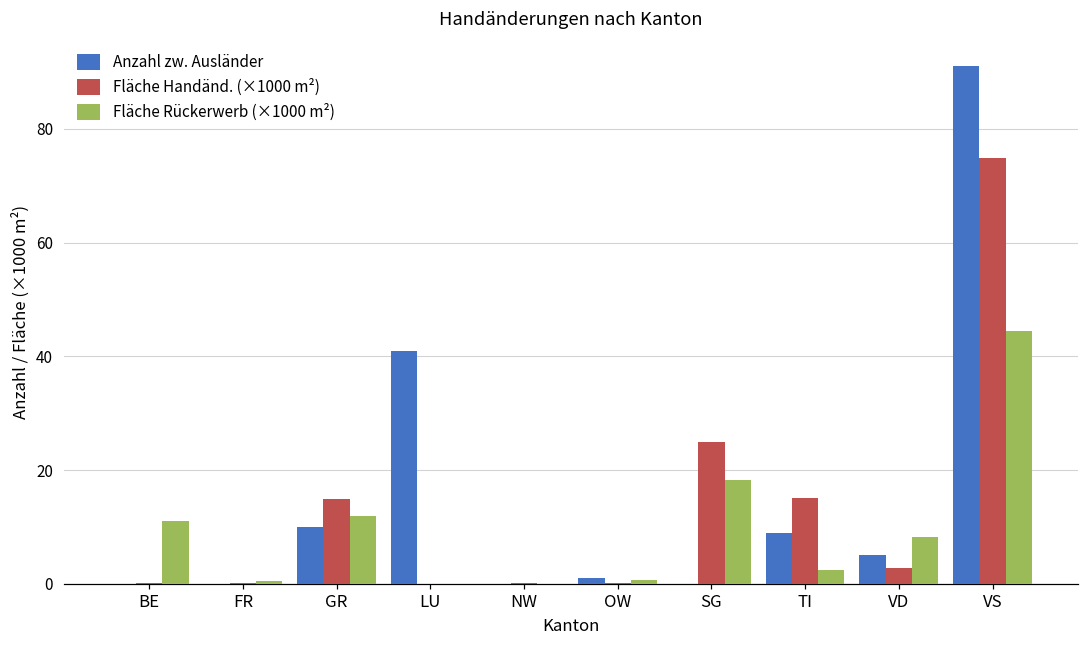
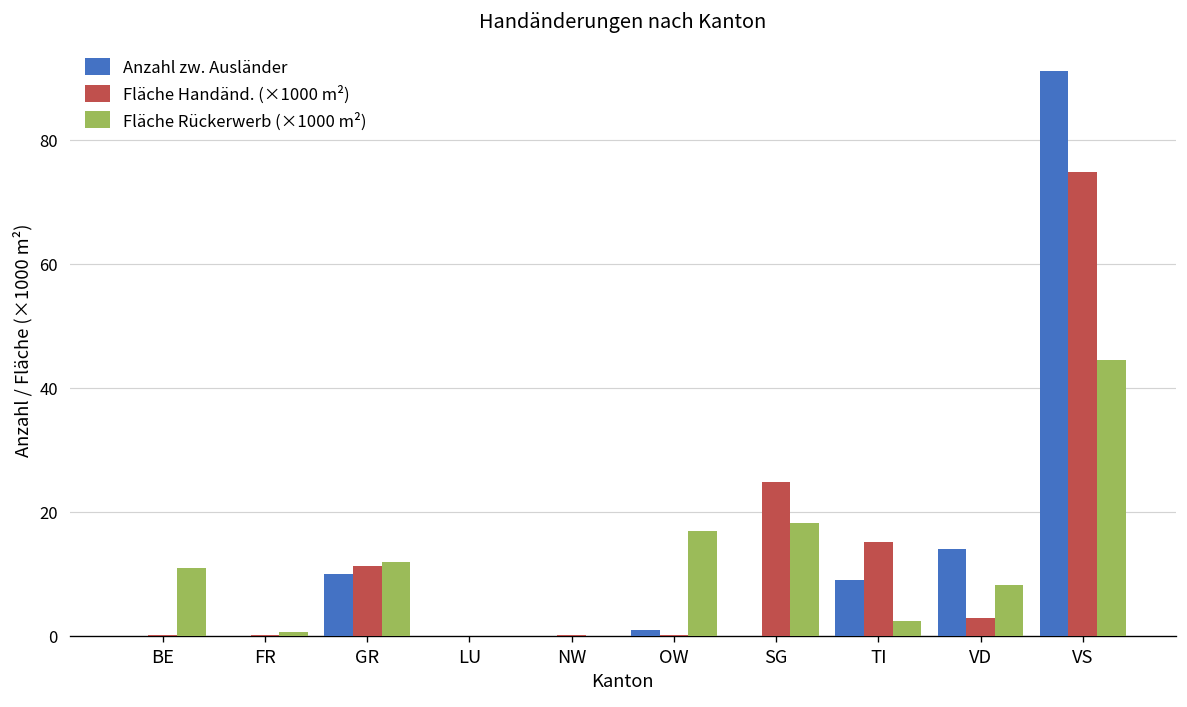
  {
    "Anzahl zw. Ausländer": {
      "BE": 0,
      "FR": 0,
      "GR": 10,
-     "LU": 41,
+     "LU": 0,
      "NW": 0,
      "OW": 1,
      "SG": 0,
      "TI": 9,
-     "VD": 5,
+     "VD": 14,
      "VS": 91
    },
    "Fläche Handänd. (×1000 m²)": {
-     "GR": 15,
+     "GR": 11,
      "LU": 0,
      "SG": 25,
      "TI": 15,
      "VD": 3,
      "VS": 75
    },
    "Fläche Rückerwerb (×1000 m²)": {
      "BE": 11,
      "FR": 1,
      "GR": 12,
      "LU": 0,
      "NW": 0,
-     "OW": 1,
+     "OW": 17,
      "SG": 18,
      "TI": 2,
      "VD": 8,
      "VS": 45
    }
  }
